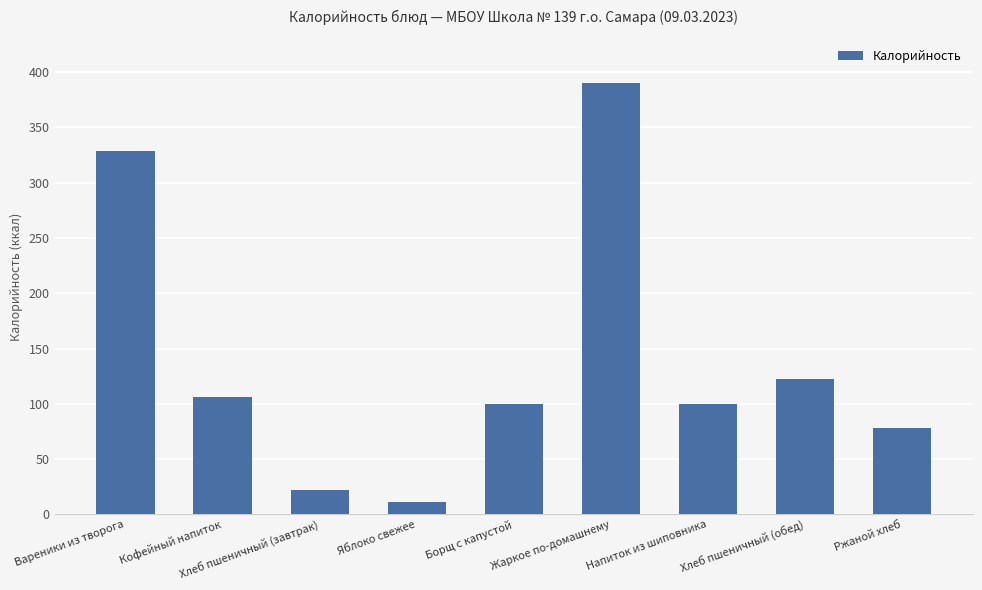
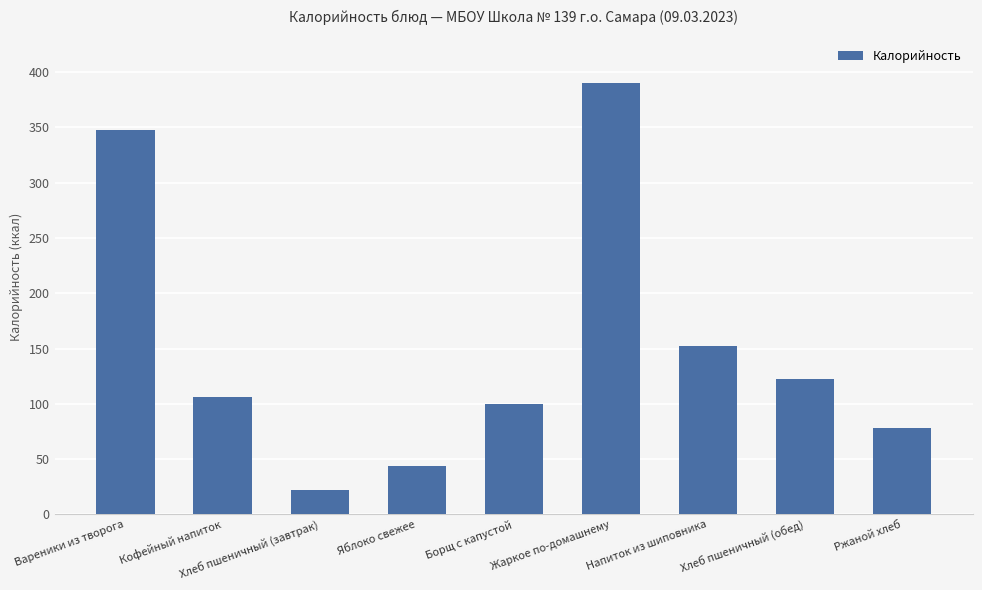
  {
-   "Вареники из творога": 329,
+   "Вареники из творога": 348,
    "Кофейный напиток": 106,
    "Хлеб пшеничный (завтрак)": 22,
-   "Яблоко свежее": 11,
+   "Яблоко свежее": 44,
    "Борщ с капустой": 100,
    "Жаркое по-домашнему": 390,
-   "Напиток из шиповника": 100,
+   "Напиток из шиповника": 152,
    "Хлеб пшеничный (обед)": 122,
    "Ржаной хлеб": 78
  }
